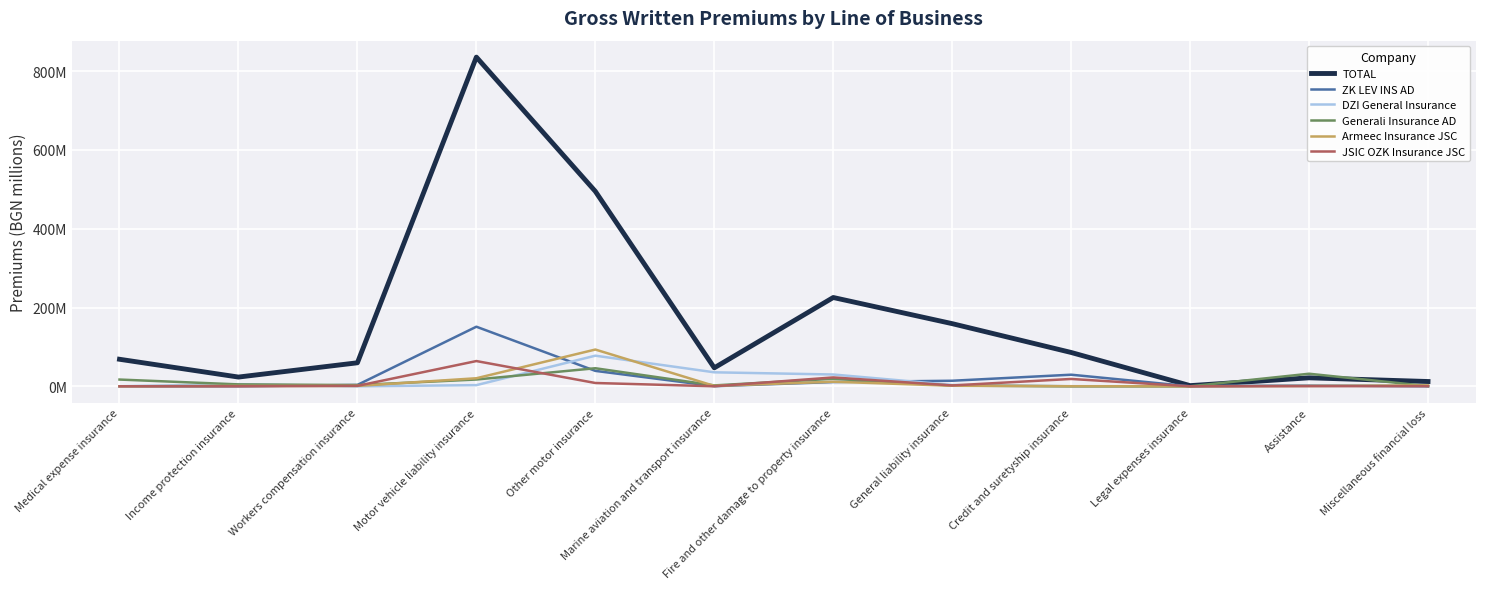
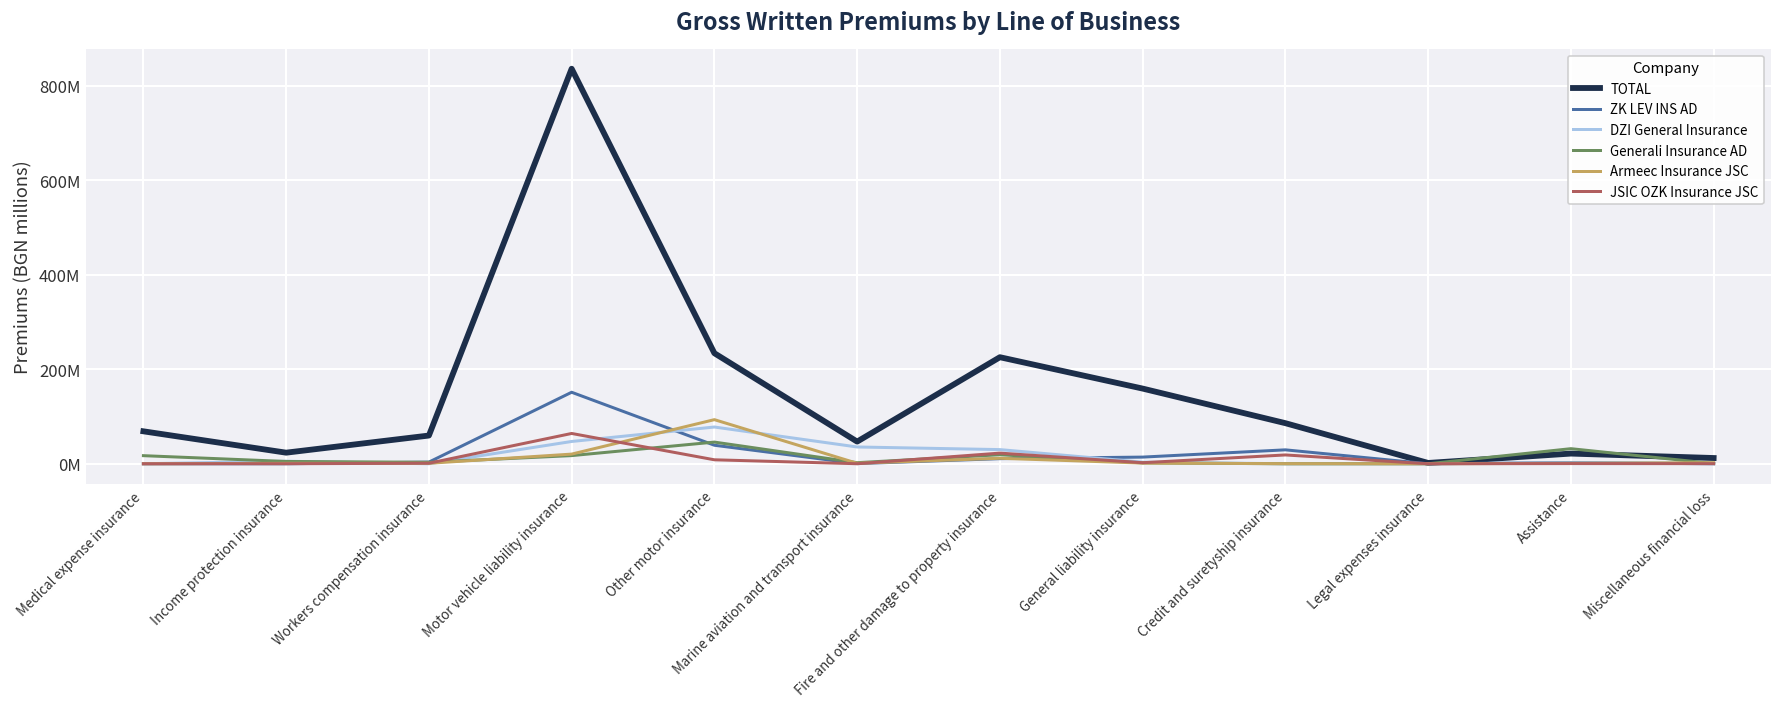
  {
    "TOTAL": {
      "Medical expense insurance": 70000000,
      "Income protection insurance": 20000000,
      "Workers compensation insurance": 60000000,
      "Motor vehicle liability insurance": 840000000,
-     "Other motor insurance": 490000000,
+     "Other motor insurance": 230000000,
      "Marine aviation and transport insurance": 50000000,
      "Fire and other damage to property insurance": 230000000,
      "General liability insurance": 160000000,
      "Credit and suretyship insurance": 90000000,
      "Assistance": 20000000,
      "Miscellaneous financial loss": 10000000
    },
    "ZK LEV INS AD": {
      "Motor vehicle liability insurance": 150000000,
      "Other motor insurance": 40000000,
      "General liability insurance": 10000000,
      "Credit and suretyship insurance": 30000000
    },
    "DZI General Insurance": {
-     "Motor vehicle liability insurance": 0,
+     "Motor vehicle liability insurance": 50000000,
      "Other motor insurance": 80000000,
      "Marine aviation and transport insurance": 40000000,
      "Fire and other damage to property insurance": 30000000
    },
    "Generali Insurance AD": {
      "Medical expense insurance": 20000000,
      "Other motor insurance": 50000000,
      "Assistance": 30000000
    },
    "Armeec Insurance JSC": {
      "Other motor insurance": 90000000
    },
    "JSIC OZK Insurance JSC": {
      "Motor vehicle liability insurance": 60000000,
      "Other motor insurance": 10000000,
      "Credit and suretyship insurance": 20000000
    }
  }
